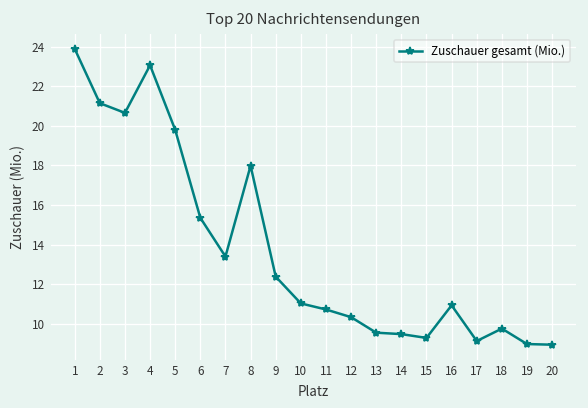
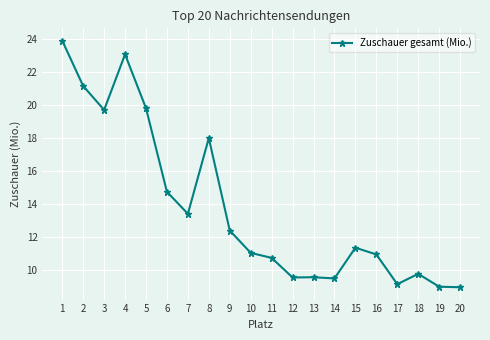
  {
    "1": 23.9,
    "2": 21.1,
-   "3": 20.7,
+   "3": 19.7,
    "4": 23.1,
    "5": 19.8,
-   "6": 15.4,
+   "6": 14.7,
    "7": 13.4,
    "8": 18.0,
    "9": 12.4,
    "10": 11.0,
    "11": 10.7,
-   "12": 10.3,
+   "12": 9.5,
    "13": 9.5,
    "14": 9.5,
-   "15": 9.3,
+   "15": 11.3,
    "16": 10.9,
    "17": 9.1,
    "18": 9.7,
    "19": 9.0,
    "20": 8.9
  }
